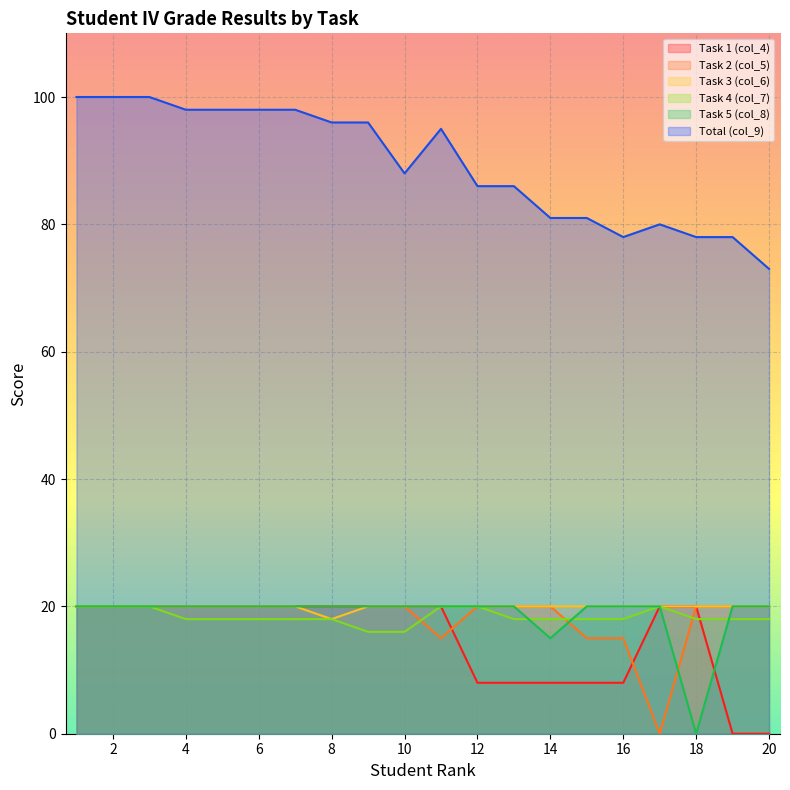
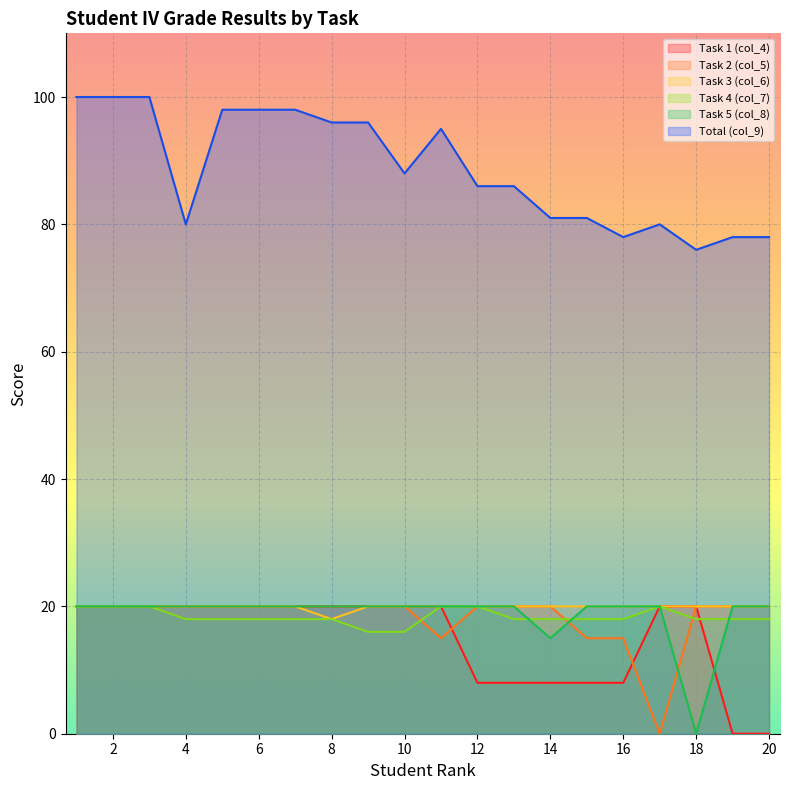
  {
    "Total (col_9)": {
      "2": 100,
-     "4": 98,
+     "4": 80,
      "6": 98,
      "8": 96,
      "10": 88,
      "12": 86,
      "14": 81,
      "16": 78,
-     "18": 78,
-     "20": 73
+     "18": 76,
+     "20": 78
    }
  }
